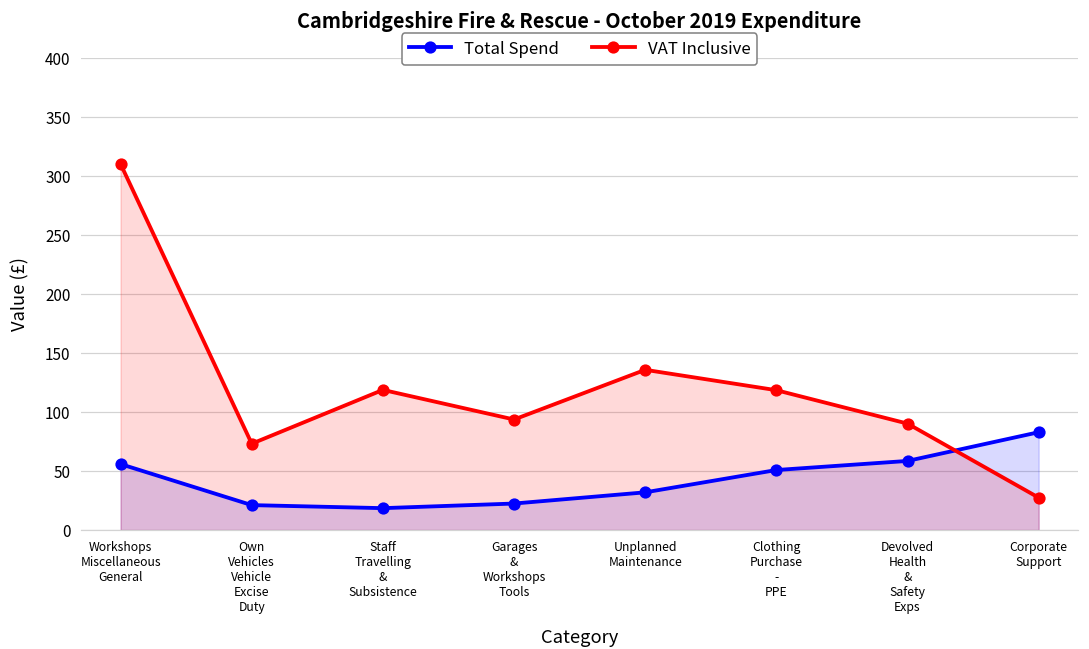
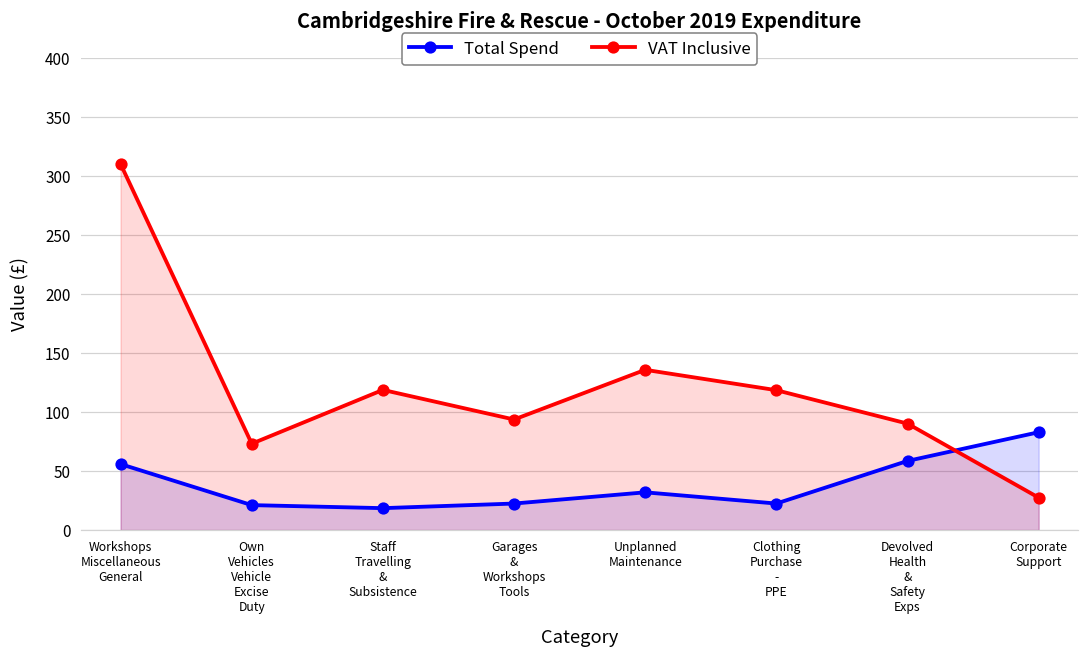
  {
    "Total Spend": {
      "Workshops Miscellaneous General": 56,
      "Own Vehicles Vehicle Excise Duty": 21,
      "Staff Travelling & Subsistence": 19,
      "Garages & Workshops Tools": 23,
      "Unplanned Maintenance": 32,
-     "Clothing Purchase - PPE": 51,
+     "Clothing Purchase - PPE": 23,
      "Devolved Health & Safety Exps": 59,
      "Corporate Support": 83
    },
    "VAT Inclusive": {
      "Workshops Miscellaneous General": 310,
      "Own Vehicles Vehicle Excise Duty": 73,
      "Staff Travelling & Subsistence": 119,
      "Garages & Workshops Tools": 94,
      "Unplanned Maintenance": 136,
      "Clothing Purchase - PPE": 119,
      "Devolved Health & Safety Exps": 90,
      "Corporate Support": 28
    }
  }
